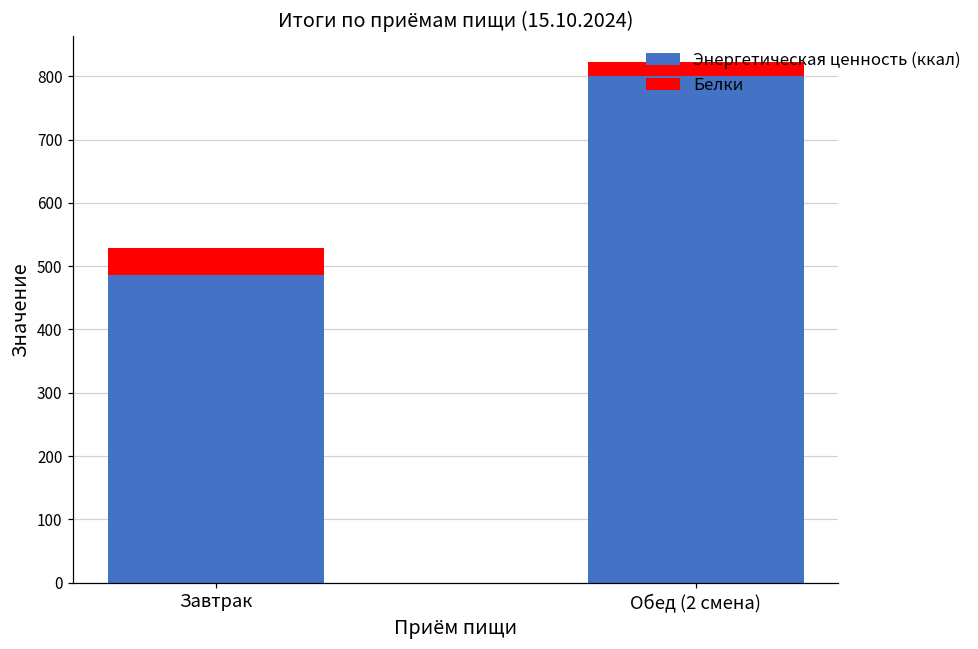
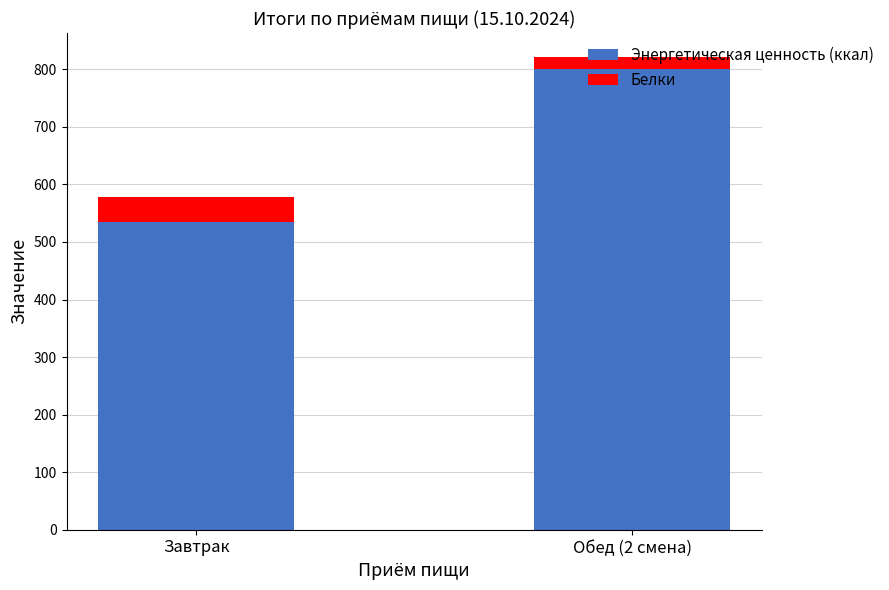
  {
    "Энергетическая ценность (ккал)": {
-     "Завтрак": 490,
+     "Завтрак": 530,
      "Обед (2 смена)": 800
    },
    "Белки": {
      "Завтрак": 40,
      "Обед (2 смена)": 20
    }
  }
